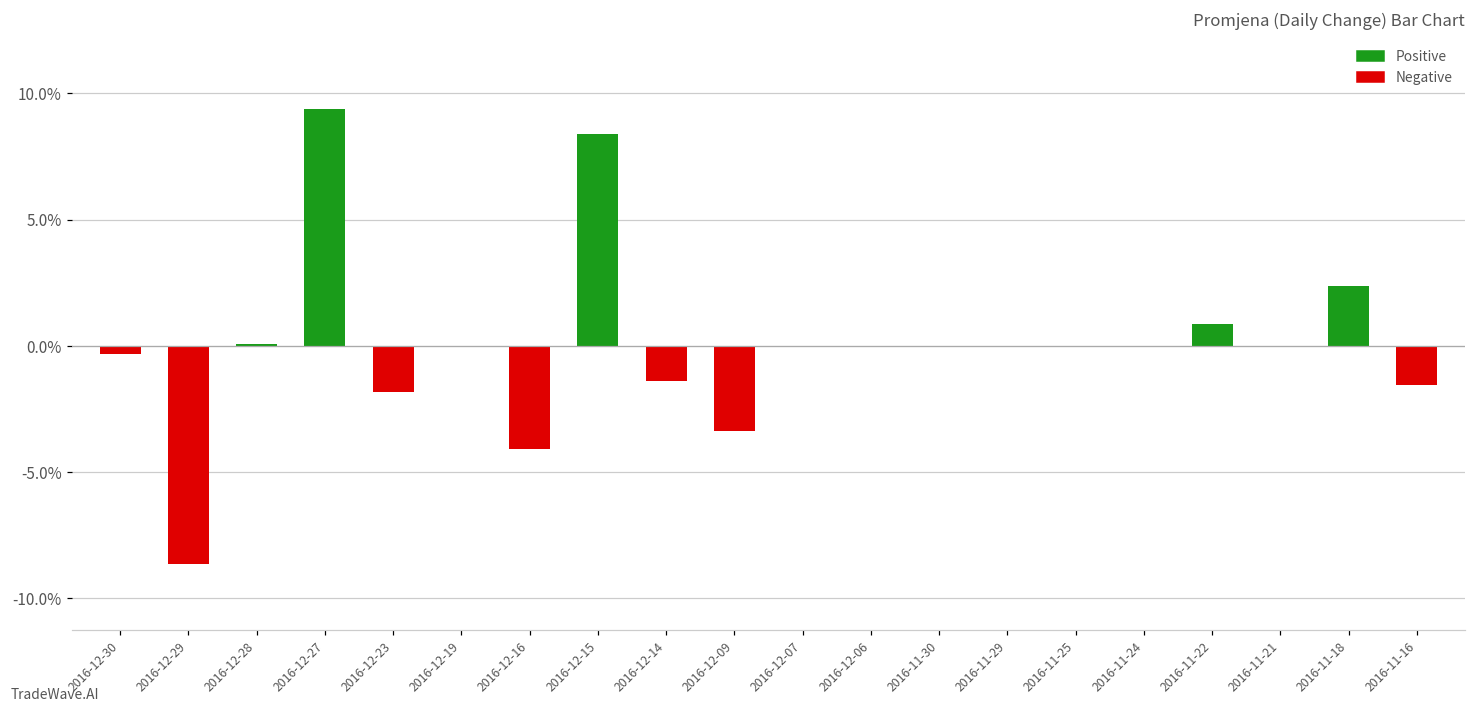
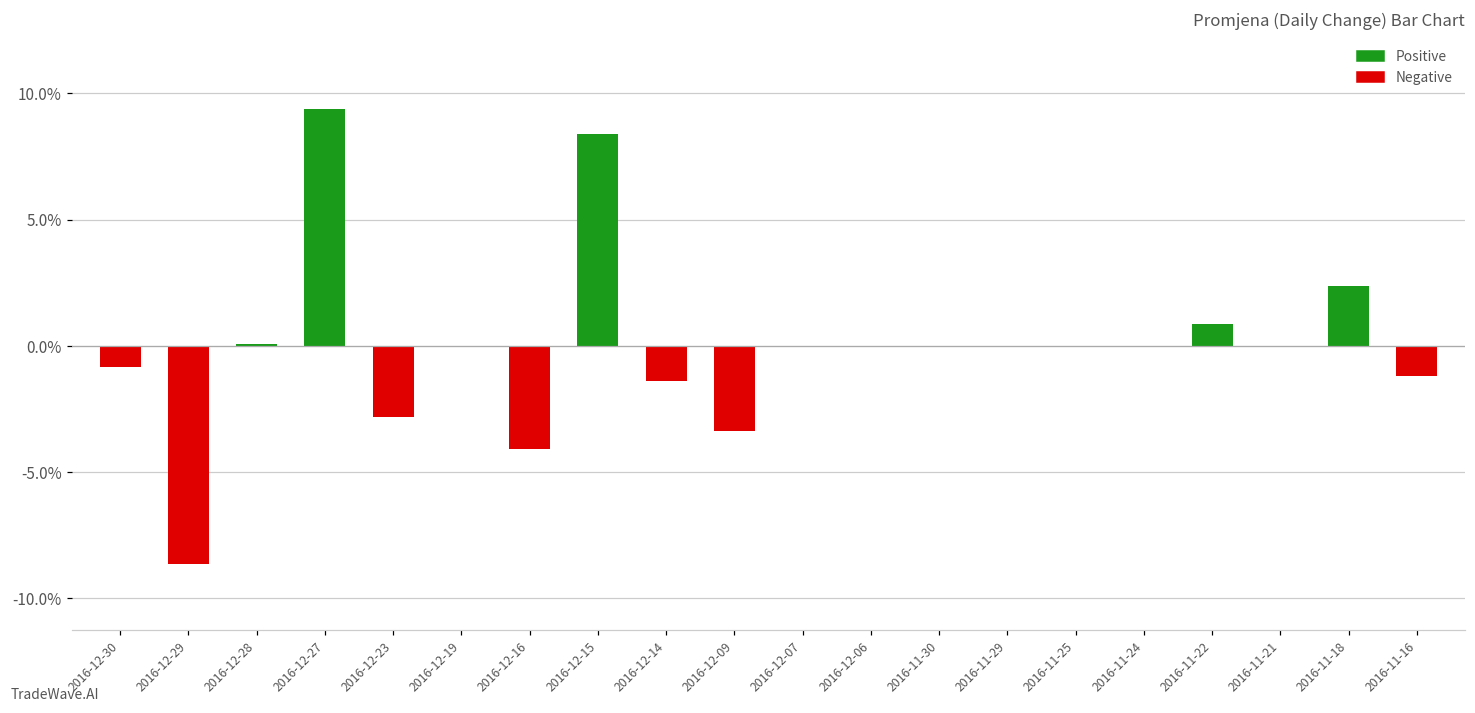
  {
    "Positive": {
      "2016-12-30": "0.0%",
      "2016-12-29": "0.0%",
      "2016-12-27": "9.4%",
      "2016-12-23": "0.0%",
      "2016-12-19": "0.0%",
      "2016-12-16": "0.0%",
      "2016-12-15": "8.4%",
      "2016-12-14": "0.0%",
      "2016-12-09": "0.0%",
      "2016-12-07": "0.0%",
      "2016-12-06": "0.0%",
      "2016-11-30": "0.0%",
      "2016-11-29": "0.0%",
      "2016-11-25": "0.0%",
      "2016-11-24": "0.0%",
      "2016-11-22": "0.9%",
      "2016-11-21": "0.0%",
      "2016-11-18": "2.4%",
      "2016-11-16": "0.0%"
    },
    "Negative": {
-     "2016-12-30": "-0.3%",
+     "2016-12-30": "-0.9%",
      "2016-12-29": "-8.7%",
      "2016-12-28": "0.0%",
      "2016-12-27": "0.0%",
-     "2016-12-23": "-1.8%",
+     "2016-12-23": "-2.8%",
      "2016-12-19": "0.0%",
      "2016-12-16": "-4.1%",
      "2016-12-15": "0.0%",
      "2016-12-14": "-1.4%",
      "2016-12-09": "-3.4%",
      "2016-12-07": "0.0%",
      "2016-12-06": "0.0%",
      "2016-11-30": "0.0%",
      "2016-11-29": "0.0%",
      "2016-11-25": "0.0%",
      "2016-11-24": "0.0%",
      "2016-11-22": "0.0%",
      "2016-11-21": "0.0%",
      "2016-11-18": "0.0%",
-     "2016-11-16": "-1.6%"
+     "2016-11-16": "-1.2%"
    }
  }
